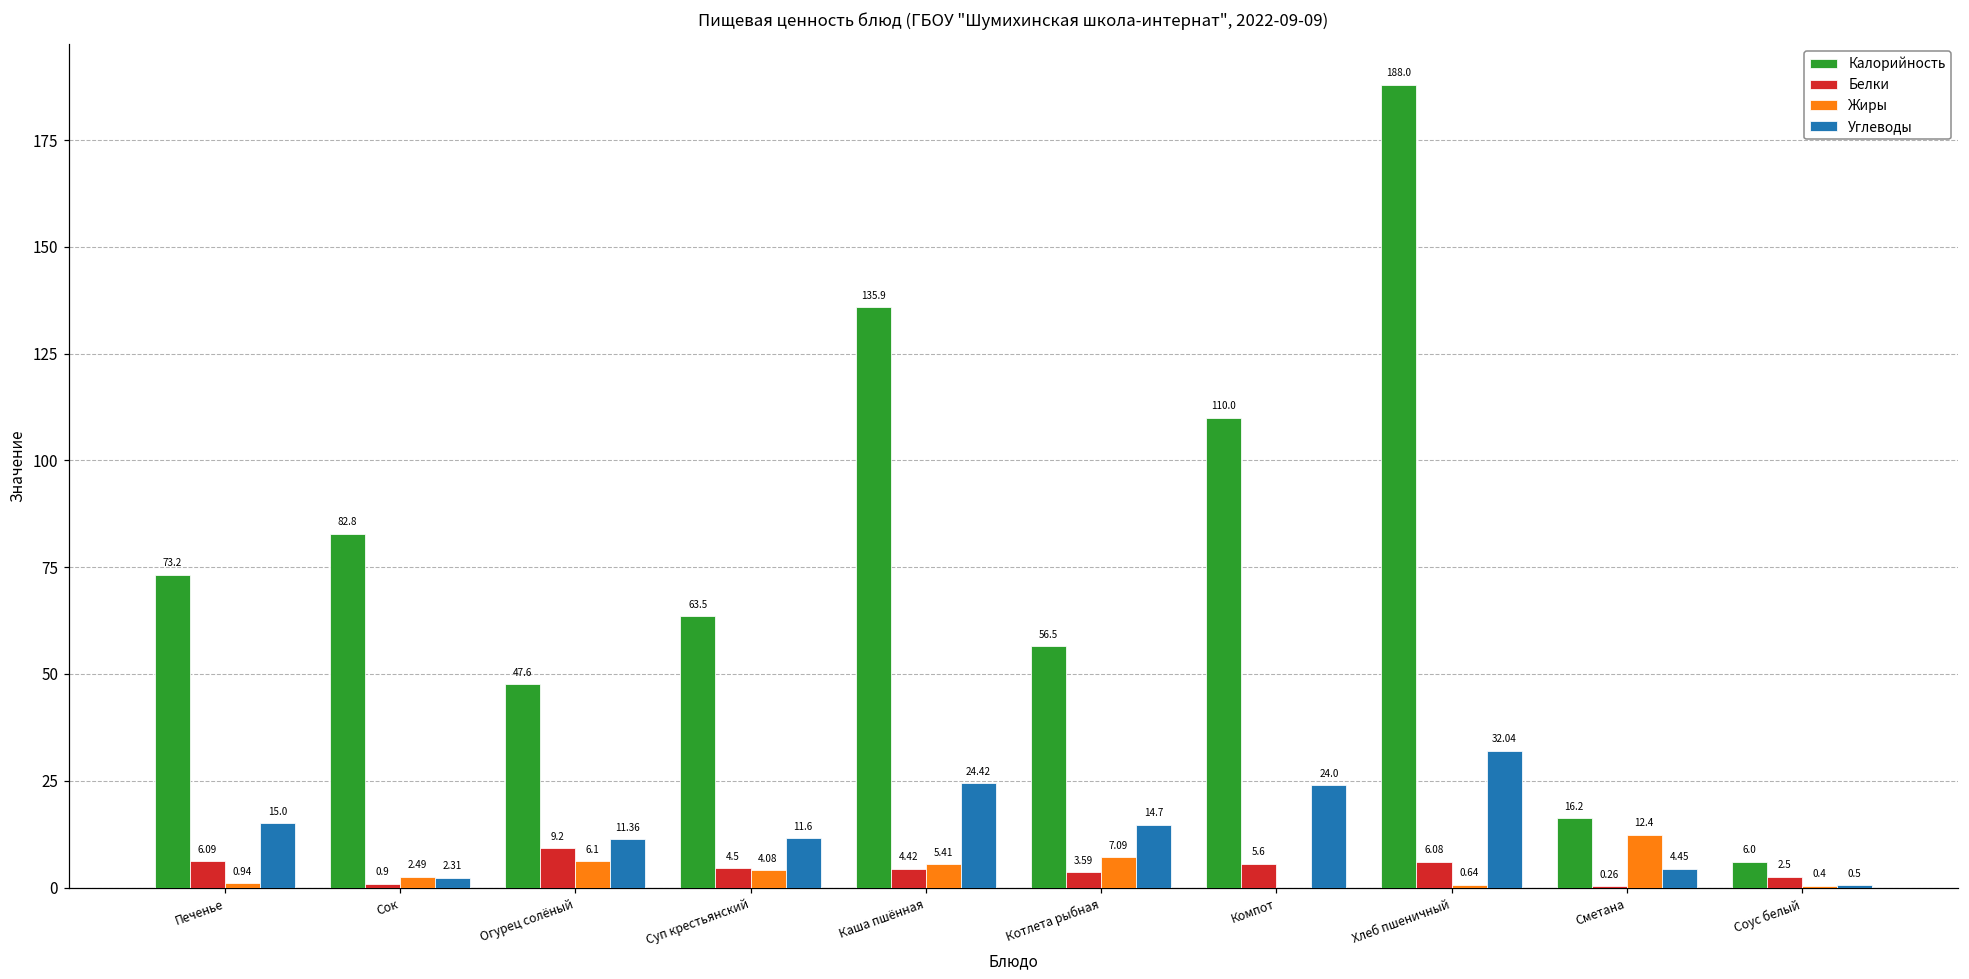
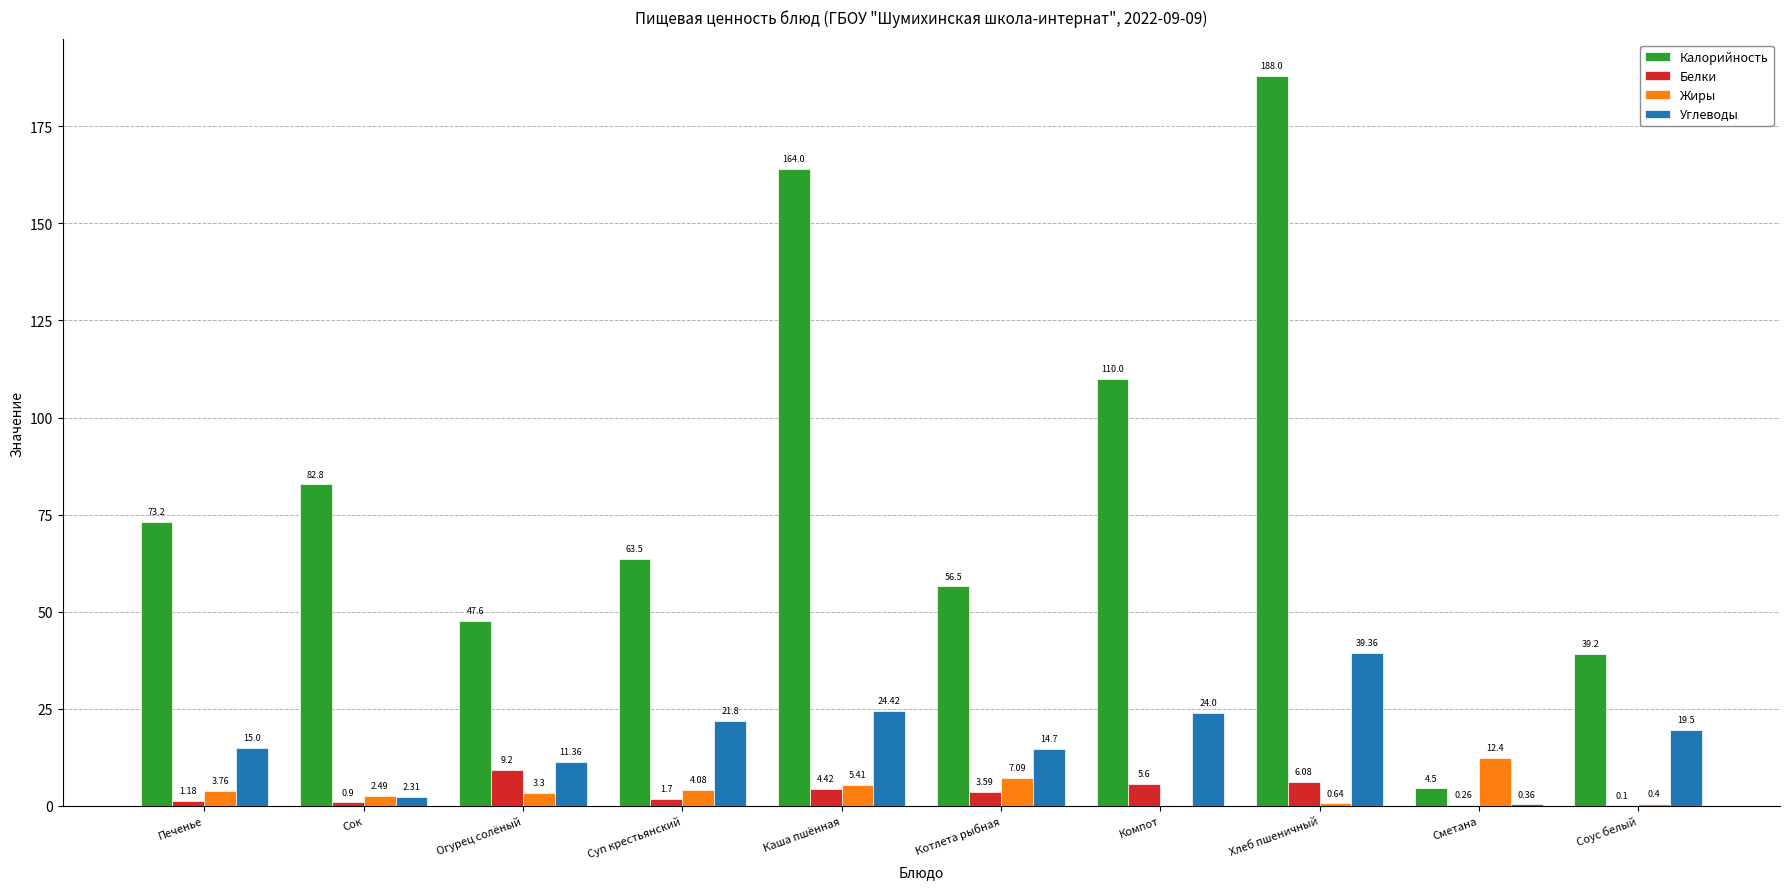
  {
    "Калорийность": {
      "Печенье": 73.2,
      "Сок": 82.8,
      "Огурец солёный": 47.6,
      "Суп крестьянский": 63.5,
-     "Каша пшённая": 135.9,
+     "Каша пшённая": 164.0,
      "Котлета рыбная": 56.5,
      "Компот": 110.0,
      "Хлеб пшеничный": 188.0,
-     "Сметана": 16.2,
-     "Соус белый": 6.0
+     "Сметана": 4.5,
+     "Соус белый": 39.2
    },
    "Белки": {
-     "Печенье": 6.09,
+     "Печенье": 1.18,
      "Сок": 0.9,
      "Огурец солёный": 9.2,
-     "Суп крестьянский": 4.5,
+     "Суп крестьянский": 1.7,
      "Каша пшённая": 4.42,
      "Котлета рыбная": 3.59,
      "Компот": 5.6,
      "Хлеб пшеничный": 6.08,
      "Сметана": 0.26,
-     "Соус белый": 2.5
+     "Соус белый": 0.1
    },
    "Жиры": {
-     "Печенье": 0.94,
+     "Печенье": 3.76,
      "Сок": 2.49,
-     "Огурец солёный": 6.1,
+     "Огурец солёный": 3.3,
      "Суп крестьянский": 4.08,
      "Каша пшённая": 5.41,
      "Котлета рыбная": 7.09,
      "Хлеб пшеничный": 0.64,
      "Сметана": 12.4,
      "Соус белый": 0.4
    },
    "Углеводы": {
      "Печенье": 15.0,
      "Сок": 2.31,
      "Огурец солёный": 11.36,
-     "Суп крестьянский": 11.6,
+     "Суп крестьянский": 21.8,
      "Каша пшённая": 24.42,
      "Котлета рыбная": 14.7,
      "Компот": 24.0,
-     "Хлеб пшеничный": 32.04,
-     "Сметана": 4.45,
-     "Соус белый": 0.5
+     "Хлеб пшеничный": 39.36,
+     "Сметана": 0.36,
+     "Соус белый": 19.5
    }
  }
